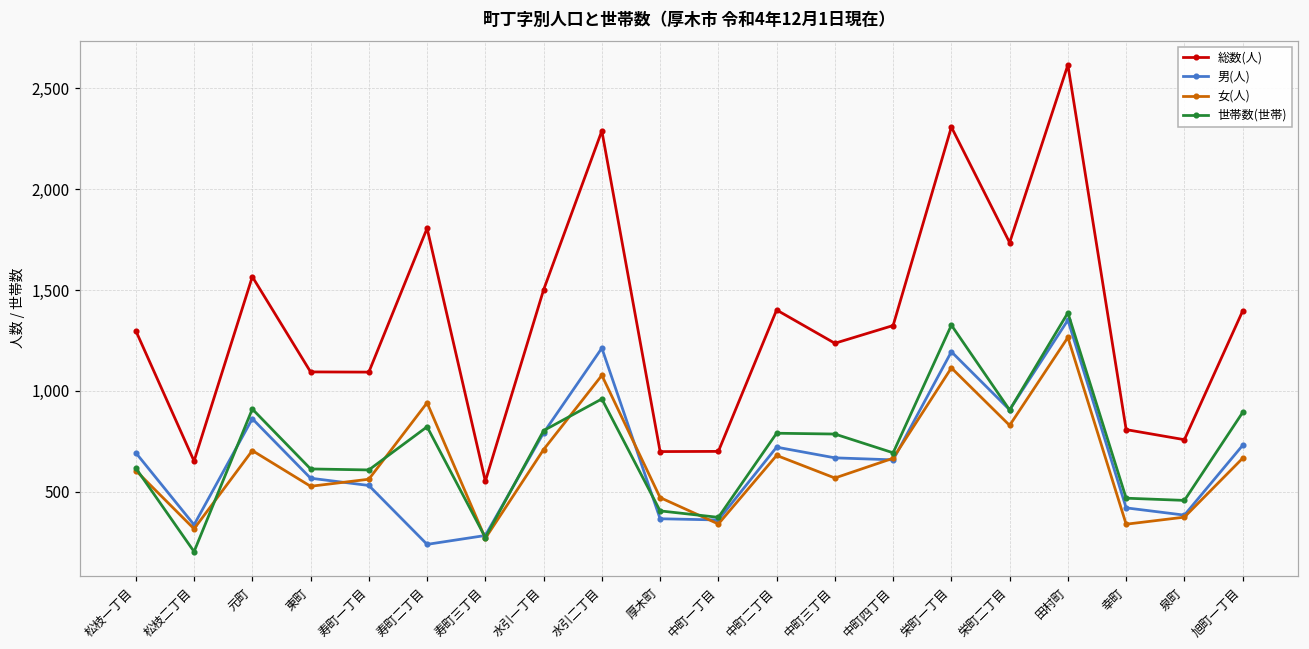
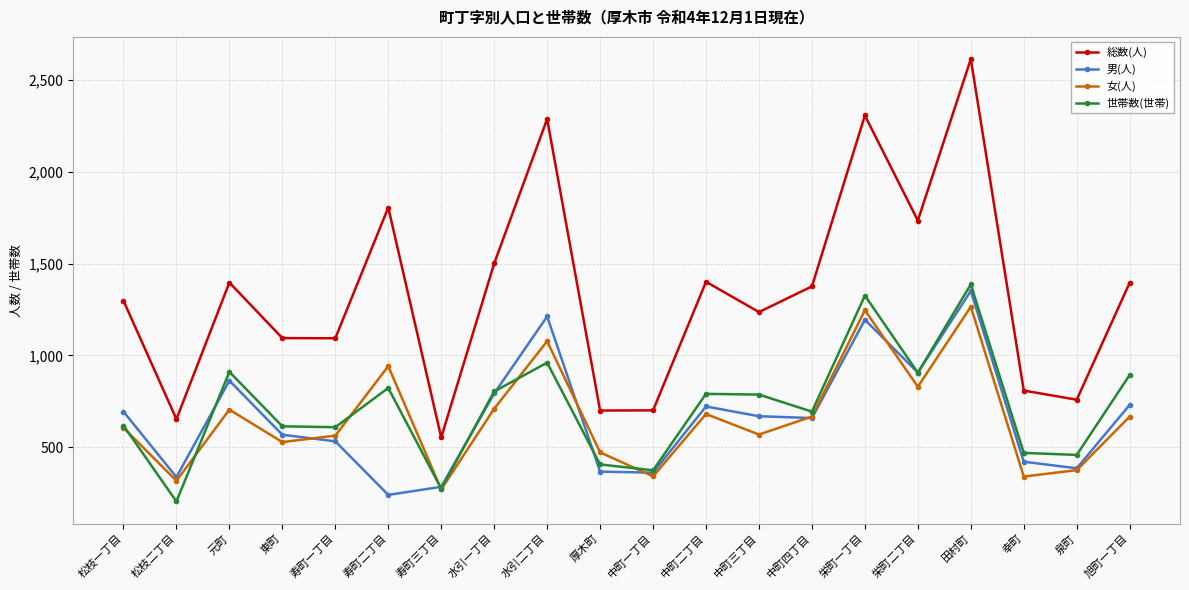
  {
    "総数(人)": {
      "松枝一丁目": "1,300",
      "松枝二丁目": "650",
-     "元町": "1,570",
+     "元町": "1,400",
      "東町": "1,090",
      "寿町一丁目": "1,090",
      "寿町二丁目": "1,810",
      "寿町三丁目": "550",
      "水引一丁目": "1,500",
      "水引二丁目": "2,290",
      "厚木町": "700",
      "中町一丁目": "700",
      "中町二丁目": "1,400",
      "中町三丁目": "1,240",
-     "中町四丁目": "1,320",
+     "中町四丁目": "1,380",
      "栄町一丁目": "2,310",
      "栄町二丁目": "1,740",
      "田村町": "2,620",
      "幸町": "810",
      "泉町": "760",
      "旭町一丁目": "1,400"
    },
    "男(人)": {
      "松枝一丁目": "690",
      "松枝二丁目": "340",
      "元町": "860",
      "東町": "570",
      "寿町一丁目": "530",
      "寿町二丁目": "240",
      "水引二丁目": "1,210",
      "厚木町": "370",
      "中町二丁目": "720",
      "中町三丁目": "670",
      "栄町一丁目": "1,190",
      "田村町": "1,350",
      "幸町": "420",
      "旭町一丁目": "730"
    },
    "女(人)": {
      "松枝二丁目": "320",
      "元町": "700",
      "東町": "530",
      "寿町一丁目": "560",
      "寿町二丁目": "940",
      "水引一丁目": "710",
      "水引二丁目": "1,080",
      "厚木町": "470",
      "中町一丁目": "340",
      "中町二丁目": "680",
      "中町三丁目": "570",
-     "栄町一丁目": "1,110",
+     "栄町一丁目": "1,250",
      "栄町二丁目": "830",
      "田村町": "1,270",
      "幸町": "340",
      "旭町一丁目": "670"
    },
    "世帯数(世帯)": {
      "松枝二丁目": "200",
      "元町": "910",
      "東町": "610",
      "寿町一丁目": "610",
      "寿町二丁目": "820",
      "水引二丁目": "960",
      "厚木町": "410",
      "中町二丁目": "790",
      "中町三丁目": "790",
      "中町四丁目": "690",
      "栄町一丁目": "1,330",
      "田村町": "1,390",
      "幸町": "470",
      "泉町": "460",
      "旭町一丁目": "890"
    }
  }
